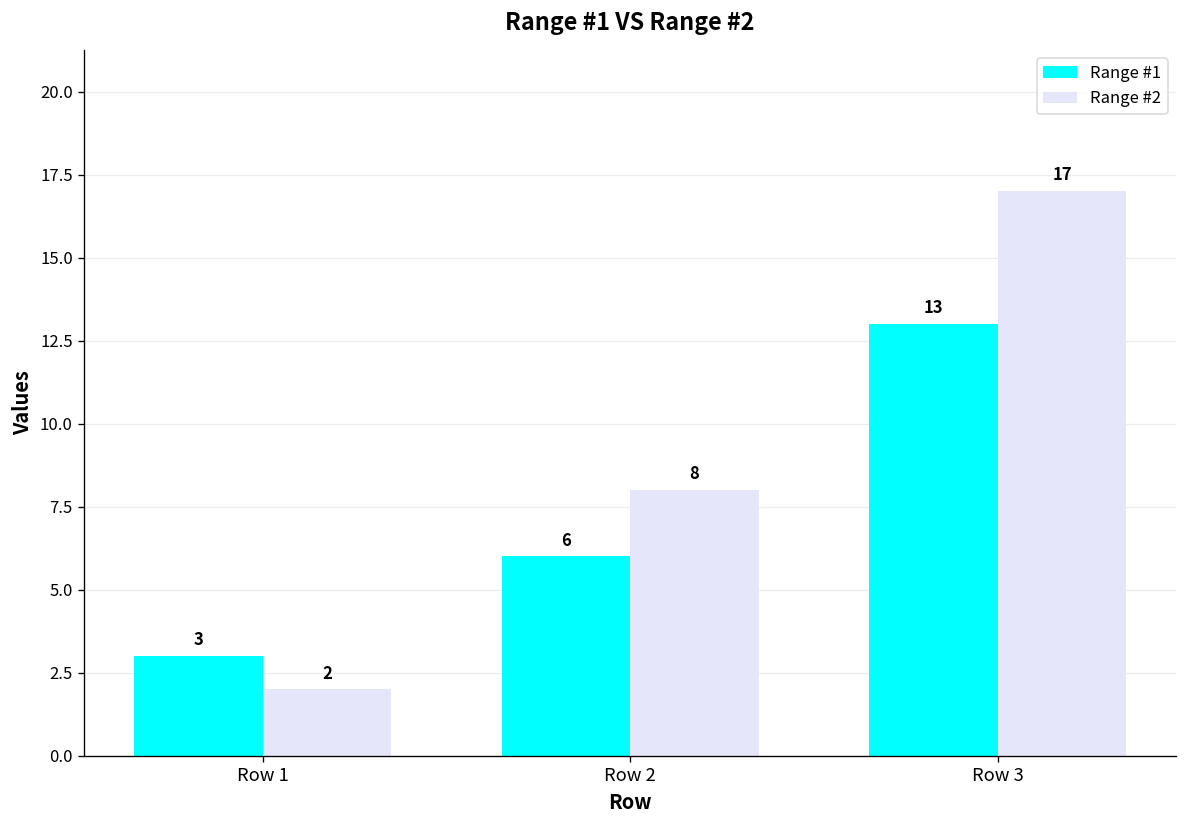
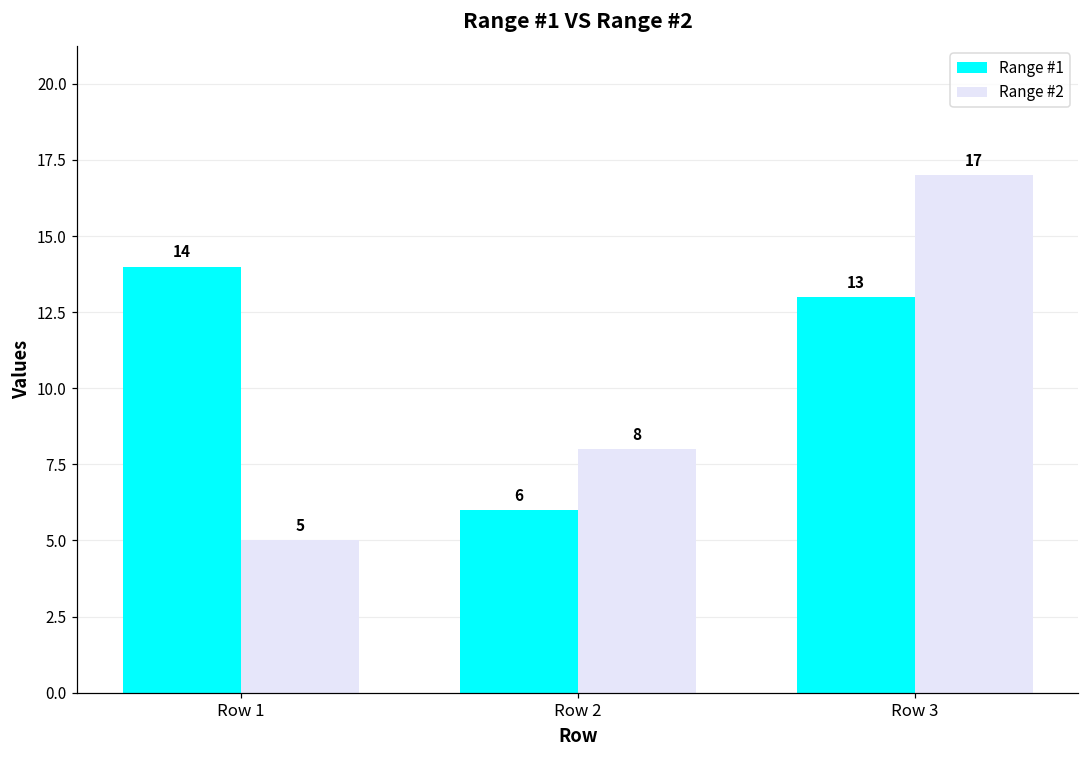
  {
    "Range #1": {
-     "Row 1": 3,
+     "Row 1": 14,
      "Row 2": 6,
      "Row 3": 13
    },
    "Range #2": {
-     "Row 1": 2,
+     "Row 1": 5,
      "Row 2": 8,
      "Row 3": 17
    }
  }
